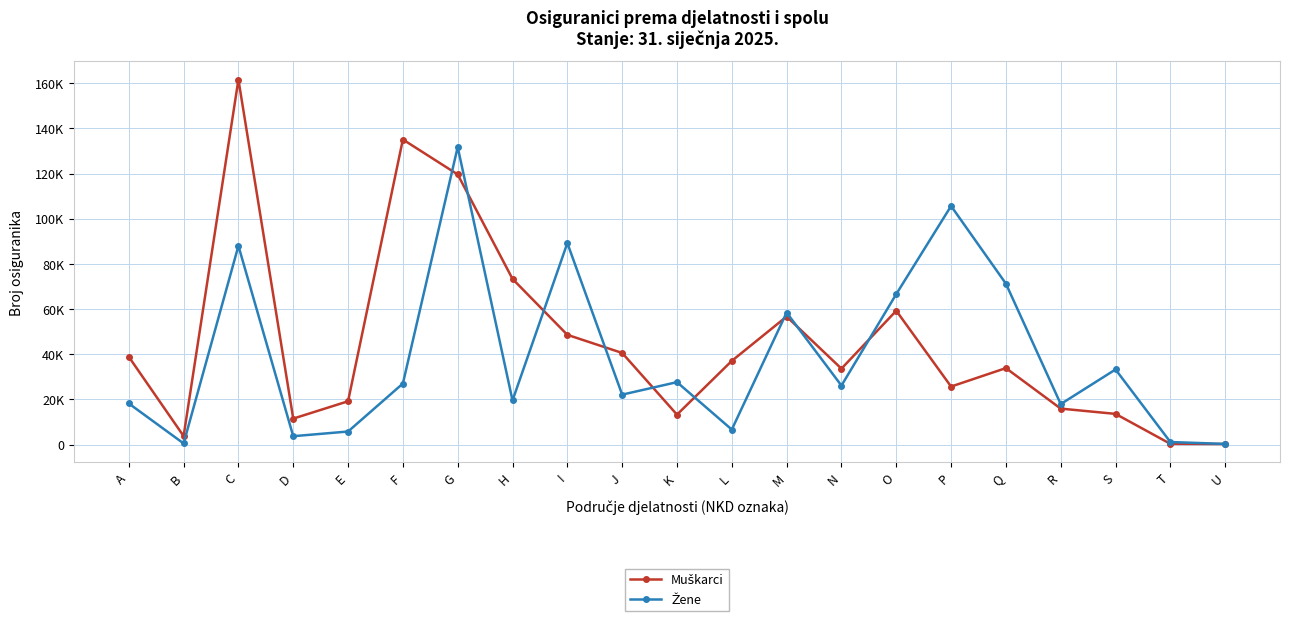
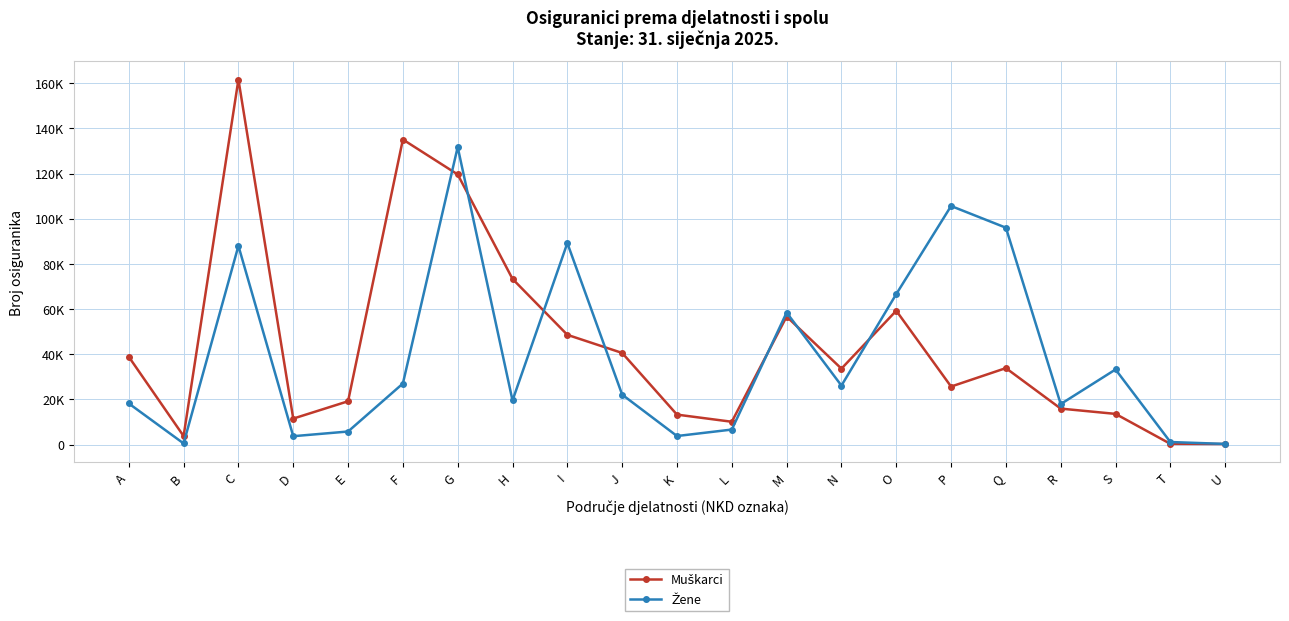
  {
    "Muškarci": {
      "A": 39000,
      "B": 4000,
      "C": 162000,
      "D": 11000,
      "E": 19000,
      "F": 135000,
      "G": 120000,
      "H": 73000,
      "I": 49000,
      "J": 41000,
      "K": 13000,
-     "L": 37000,
+     "L": 10000,
      "M": 57000,
      "N": 34000,
      "O": 59000,
      "P": 26000,
      "Q": 34000,
      "R": 16000,
      "S": 14000
    },
    "Žene": {
      "A": 18000,
      "B": 0,
      "C": 88000,
      "D": 4000,
      "E": 6000,
      "F": 27000,
      "G": 132000,
      "H": 20000,
      "I": 89000,
      "J": 22000,
-     "K": 28000,
+     "K": 4000,
      "L": 7000,
      "M": 58000,
      "N": 26000,
      "O": 67000,
      "P": 106000,
-     "Q": 71000,
+     "Q": 96000,
      "R": 18000,
      "S": 33000
    }
  }
